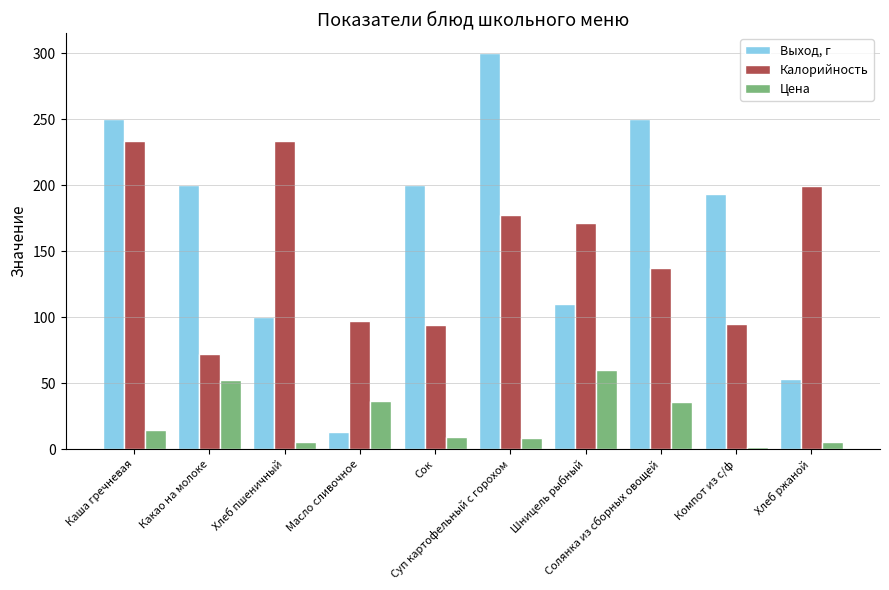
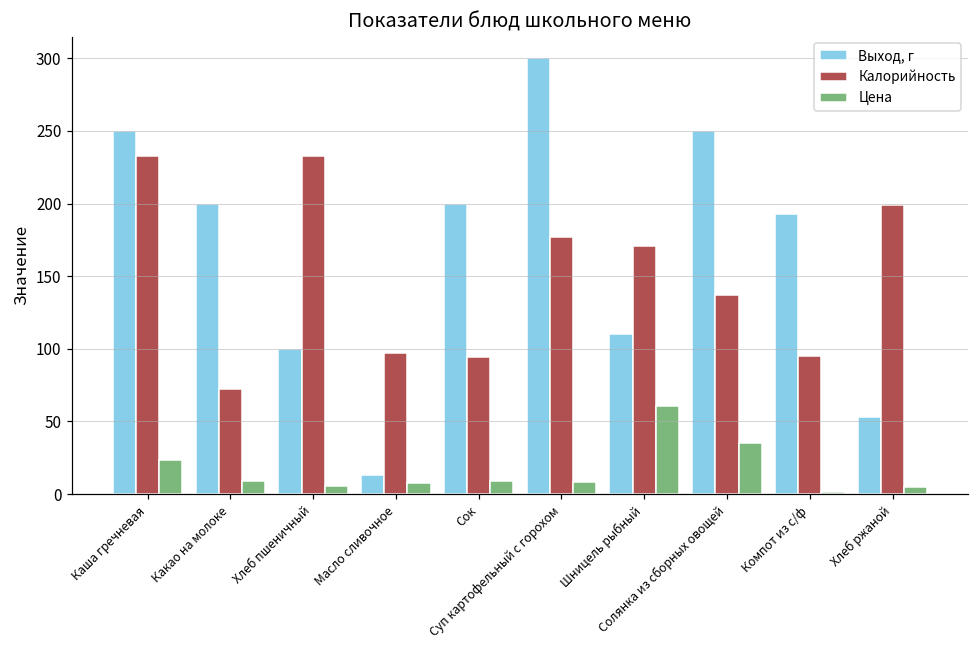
  {
    "Выход, г": {
      "Каша гречневая": 250,
      "Какао на молоке": 200,
      "Хлеб пшеничный": 100,
      "Масло сливочное": 13,
      "Сок": 200,
      "Суп картофельный с горохом": 300,
      "Шницель рыбный": 110,
      "Солянка из сборных овощей": 250,
      "Компот из с/ф": 193,
      "Хлеб ржаной": 53
    },
    "Калорийность": {
      "Каша гречневая": 233,
      "Какао на молоке": 72,
      "Хлеб пшеничный": 233,
      "Масло сливочное": 97,
      "Сок": 94,
      "Суп картофельный с горохом": 177,
      "Шницель рыбный": 171,
      "Солянка из сборных овощей": 137,
      "Компот из с/ф": 95,
      "Хлеб ржаной": 199
    },
    "Цена": {
-     "Каша гречневая": 14,
-     "Какао на молоке": 52,
+     "Каша гречневая": 23,
+     "Какао на молоке": 9,
      "Хлеб пшеничный": 5,
-     "Масло сливочное": 36,
+     "Масло сливочное": 7,
      "Сок": 9,
      "Суп картофельный с горохом": 8,
      "Шницель рыбный": 60,
      "Солянка из сборных овощей": 35,
      "Хлеб ржаной": 5
    }
  }
